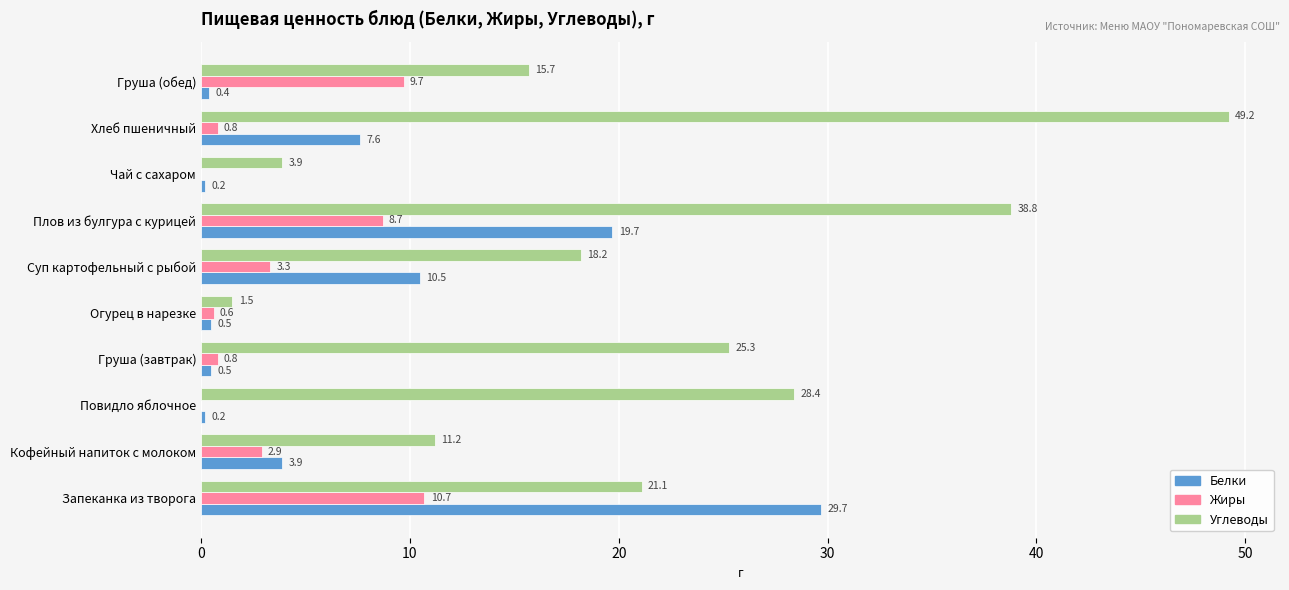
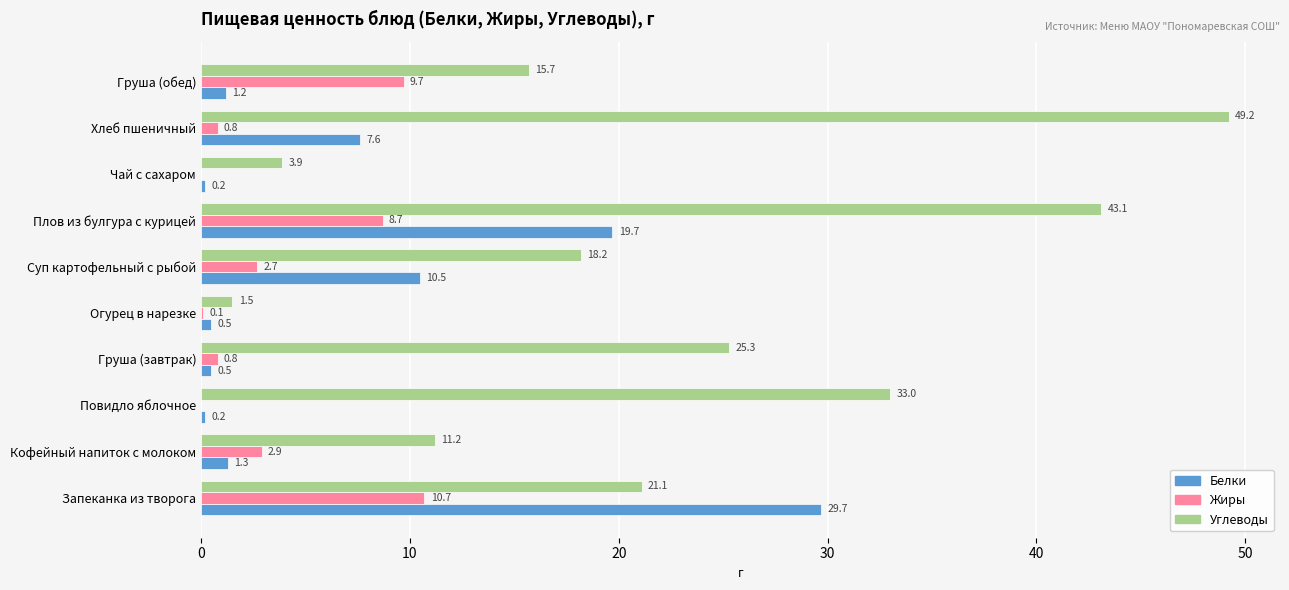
  {
    "Белки": {
-     "Груша (обед)": 0.4,
+     "Груша (обед)": 1.2,
      "Хлеб пшеничный": 7.6,
      "Чай с сахаром": 0.2,
      "Плов из булгура с курицей": 19.7,
      "Суп картофельный с рыбой": 10.5,
      "Огурец в нарезке": 0.5,
      "Груша (завтрак)": 0.5,
      "Повидло яблочное": 0.2,
-     "Кофейный напиток с молоком": 3.9,
+     "Кофейный напиток с молоком": 1.3,
      "Запеканка из творога": 29.7
    },
    "Жиры": {
      "Груша (обед)": 9.7,
      "Хлеб пшеничный": 0.8,
      "Плов из булгура с курицей": 8.7,
-     "Суп картофельный с рыбой": 3.3,
-     "Огурец в нарезке": 0.6,
+     "Суп картофельный с рыбой": 2.7,
+     "Огурец в нарезке": 0.1,
      "Груша (завтрак)": 0.8,
      "Кофейный напиток с молоком": 2.9,
      "Запеканка из творога": 10.7
    },
    "Углеводы": {
      "Груша (обед)": 15.7,
      "Хлеб пшеничный": 49.2,
      "Чай с сахаром": 3.9,
-     "Плов из булгура с курицей": 38.8,
+     "Плов из булгура с курицей": 43.1,
      "Суп картофельный с рыбой": 18.2,
      "Огурец в нарезке": 1.5,
      "Груша (завтрак)": 25.3,
-     "Повидло яблочное": 28.4,
+     "Повидло яблочное": 33.0,
      "Кофейный напиток с молоком": 11.2,
      "Запеканка из творога": 21.1
    }
  }
